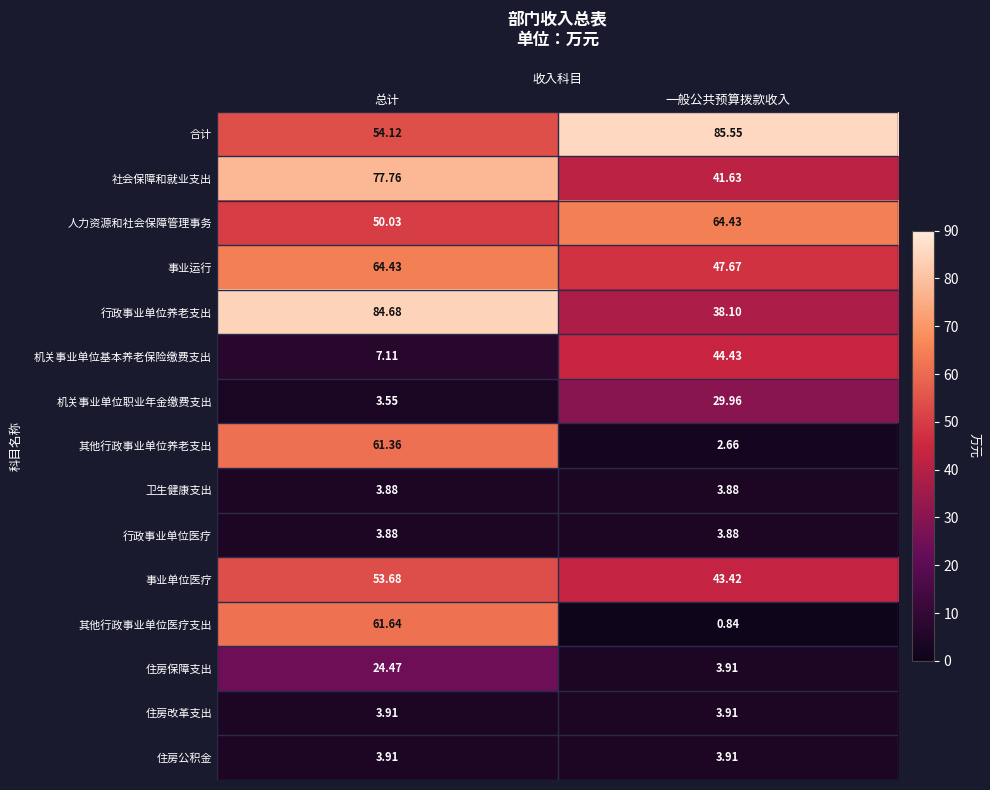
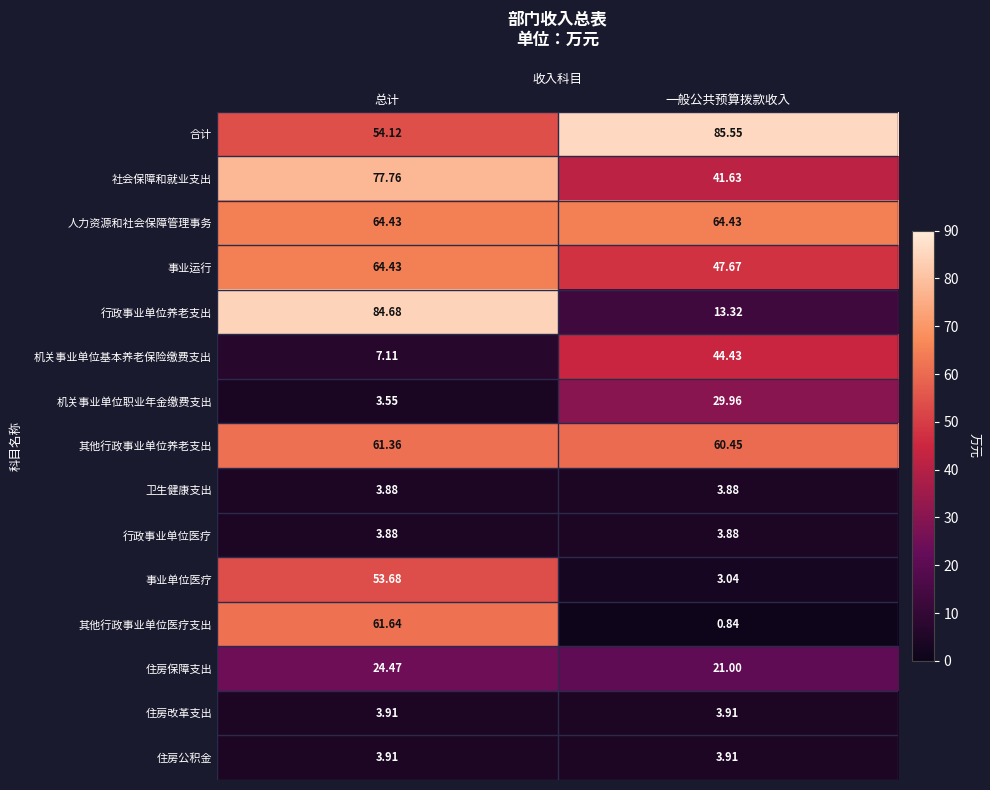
  {
    "合计": {
      "总计": 54.12,
      "一般公共预算拨款收入": 85.55
    },
    "社会保障和就业支出": {
      "总计": 77.76,
      "一般公共预算拨款收入": 41.63
    },
    "人力资源和社会保障管理事务": {
-     "总计": 50.03,
+     "总计": 64.43,
      "一般公共预算拨款收入": 64.43
    },
    "事业运行": {
      "总计": 64.43,
      "一般公共预算拨款收入": 47.67
    },
    "行政事业单位养老支出": {
      "总计": 84.68,
-     "一般公共预算拨款收入": 38.10
+     "一般公共预算拨款收入": 13.32
    },
    "机关事业单位基本养老保险缴费支出": {
      "总计": 7.11,
      "一般公共预算拨款收入": 44.43
    },
    "机关事业单位职业年金缴费支出": {
      "总计": 3.55,
      "一般公共预算拨款收入": 29.96
    },
    "其他行政事业单位养老支出": {
      "总计": 61.36,
-     "一般公共预算拨款收入": 2.66
+     "一般公共预算拨款收入": 60.45
    },
    "卫生健康支出": {
      "总计": 3.88,
      "一般公共预算拨款收入": 3.88
    },
    "行政事业单位医疗": {
      "总计": 3.88,
      "一般公共预算拨款收入": 3.88
    },
    "事业单位医疗": {
      "总计": 53.68,
-     "一般公共预算拨款收入": 43.42
+     "一般公共预算拨款收入": 3.04
    },
    "其他行政事业单位医疗支出": {
      "总计": 61.64,
      "一般公共预算拨款收入": 0.84
    },
    "住房保障支出": {
      "总计": 24.47,
-     "一般公共预算拨款收入": 3.91
+     "一般公共预算拨款收入": 21.00
    },
    "住房改革支出": {
      "总计": 3.91,
      "一般公共预算拨款收入": 3.91
    },
    "住房公积金": {
      "总计": 3.91,
      "一般公共预算拨款收入": 3.91
    }
  }
